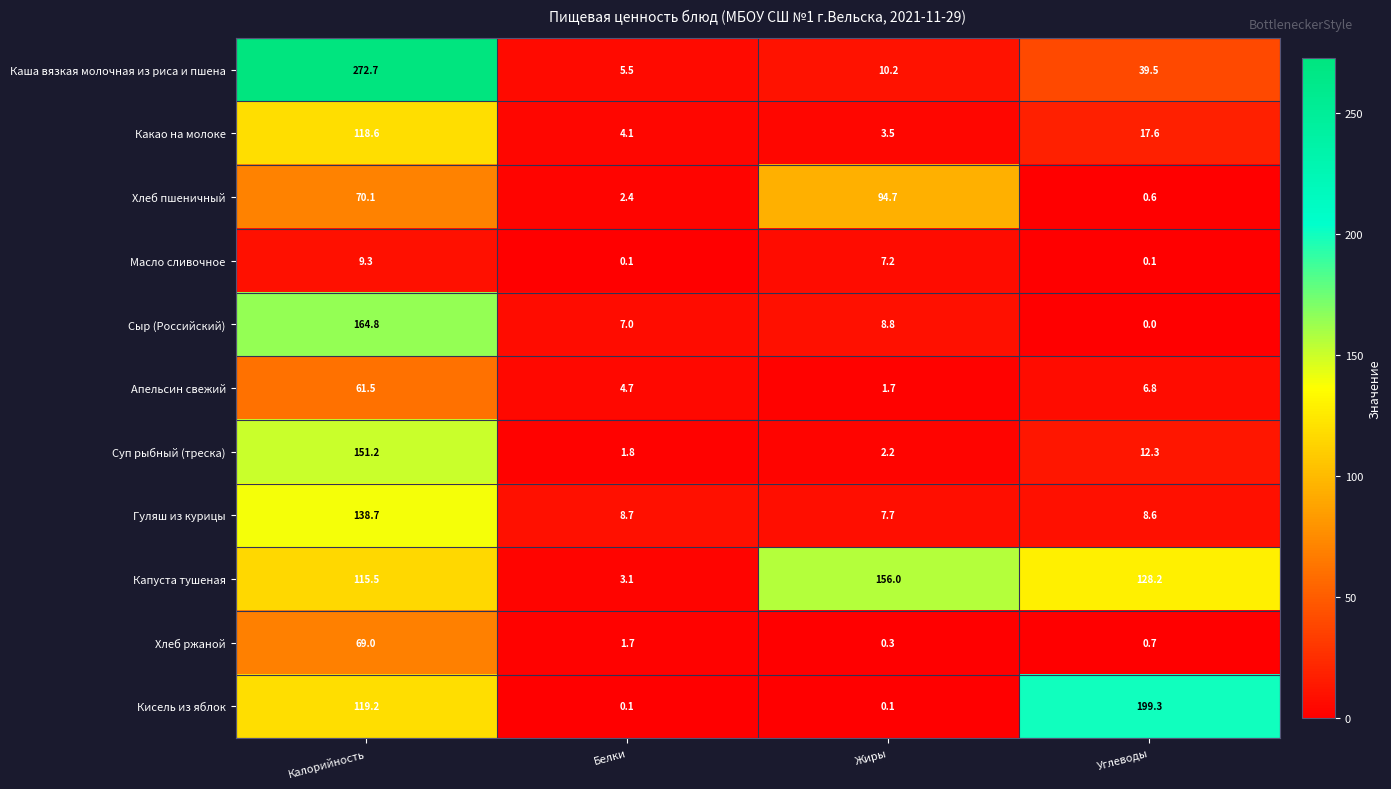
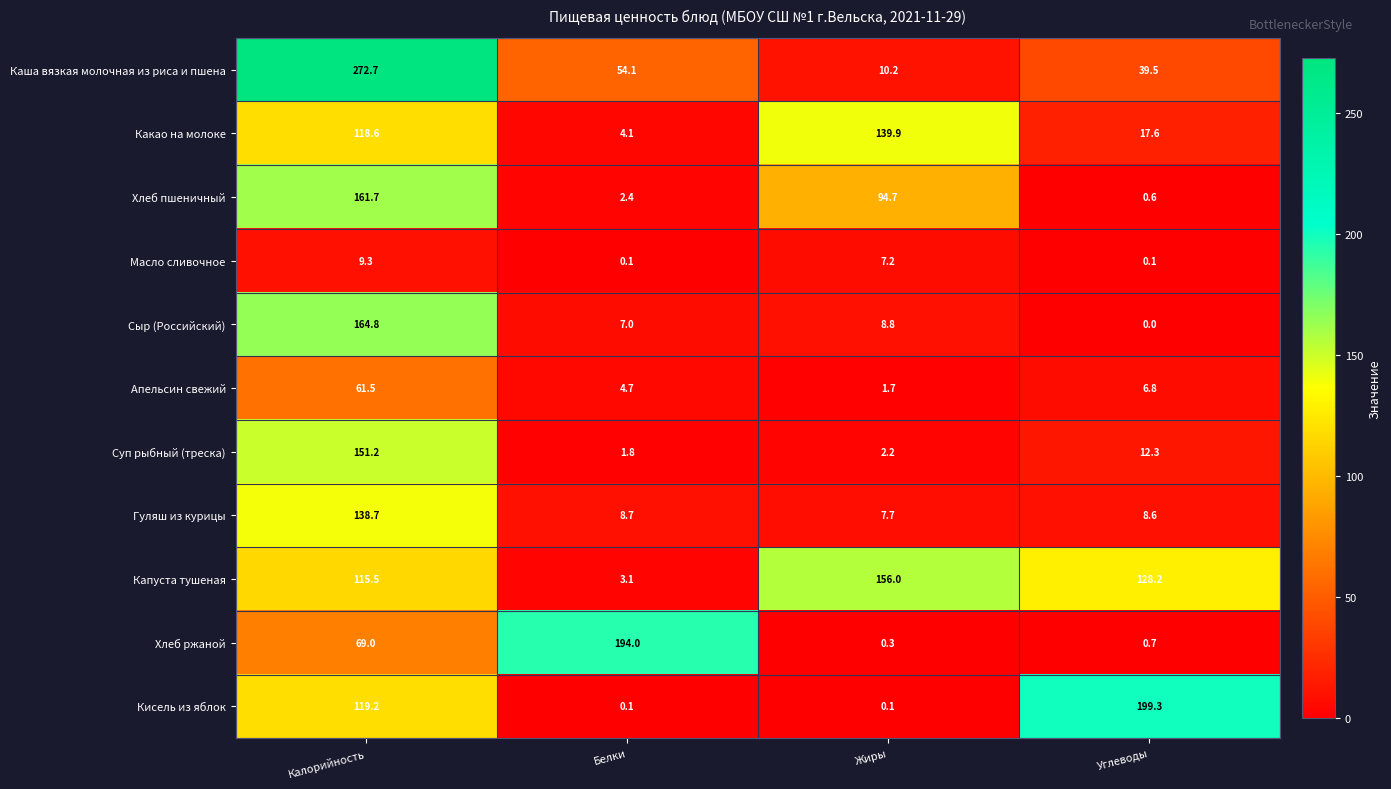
  {
    "Каша вязкая молочная из риса и пшена": {
      "Калорийность": 272.7,
-     "Белки": 5.5,
+     "Белки": 54.1,
      "Жиры": 10.2,
      "Углеводы": 39.5
    },
    "Какао на молоке": {
      "Калорийность": 118.6,
      "Белки": 4.1,
-     "Жиры": 3.5,
+     "Жиры": 139.9,
      "Углеводы": 17.6
    },
    "Хлеб пшеничный": {
-     "Калорийность": 70.1,
+     "Калорийность": 161.7,
      "Белки": 2.4,
      "Жиры": 94.7,
      "Углеводы": 0.6
    },
    "Масло сливочное": {
      "Калорийность": 9.3,
      "Белки": 0.1,
      "Жиры": 7.2,
      "Углеводы": 0.1
    },
    "Сыр (Российский)": {
      "Калорийность": 164.8,
      "Белки": 7.0,
      "Жиры": 8.8,
      "Углеводы": 0.0
    },
    "Апельсин свежий": {
      "Калорийность": 61.5,
      "Белки": 4.7,
      "Жиры": 1.7,
      "Углеводы": 6.8
    },
    "Суп рыбный (треска)": {
      "Калорийность": 151.2,
      "Белки": 1.8,
      "Жиры": 2.2,
      "Углеводы": 12.3
    },
    "Гуляш из курицы": {
      "Калорийность": 138.7,
      "Белки": 8.7,
      "Жиры": 7.7,
      "Углеводы": 8.6
    },
    "Капуста тушеная": {
      "Калорийность": 115.5,
      "Белки": 3.1,
      "Жиры": 156.0,
      "Углеводы": 128.2
    },
    "Хлеб ржаной": {
      "Калорийность": 69.0,
-     "Белки": 1.7,
+     "Белки": 194.0,
      "Жиры": 0.3,
      "Углеводы": 0.7
    },
    "Кисель из яблок": {
      "Калорийность": 119.2,
      "Белки": 0.1,
      "Жиры": 0.1,
      "Углеводы": 199.3
    }
  }
